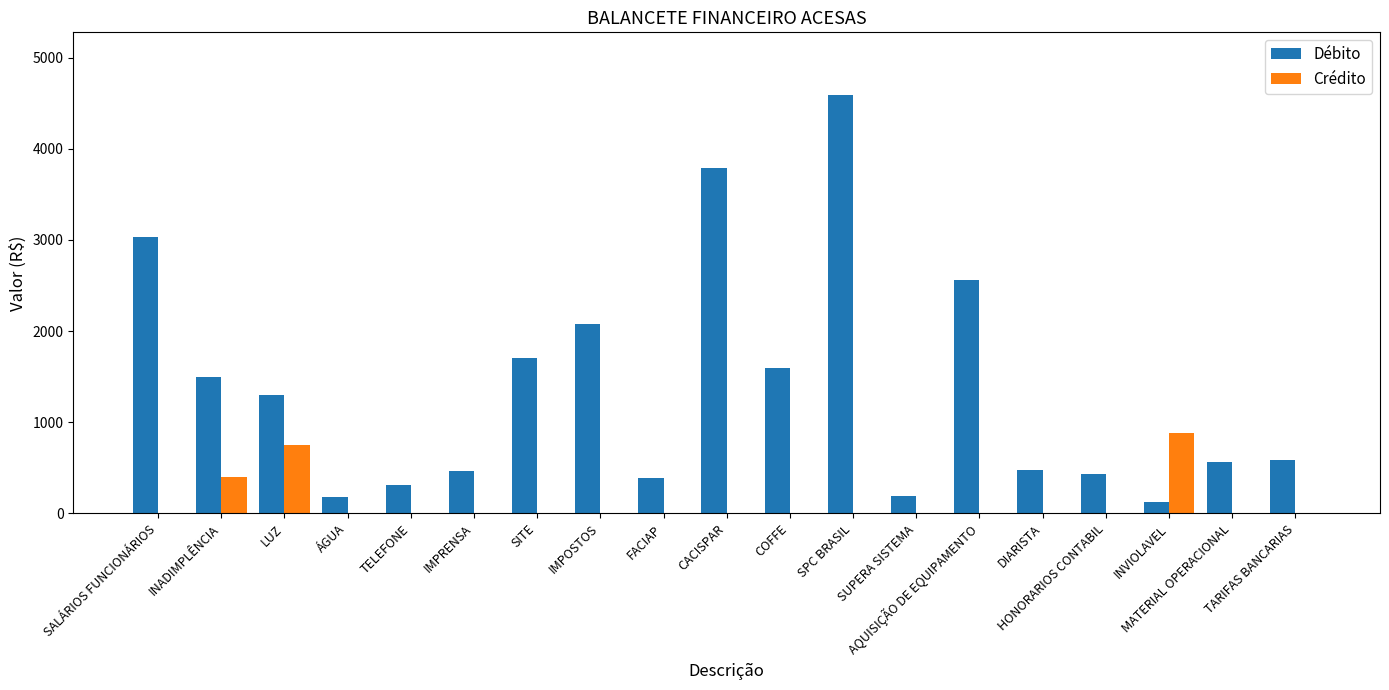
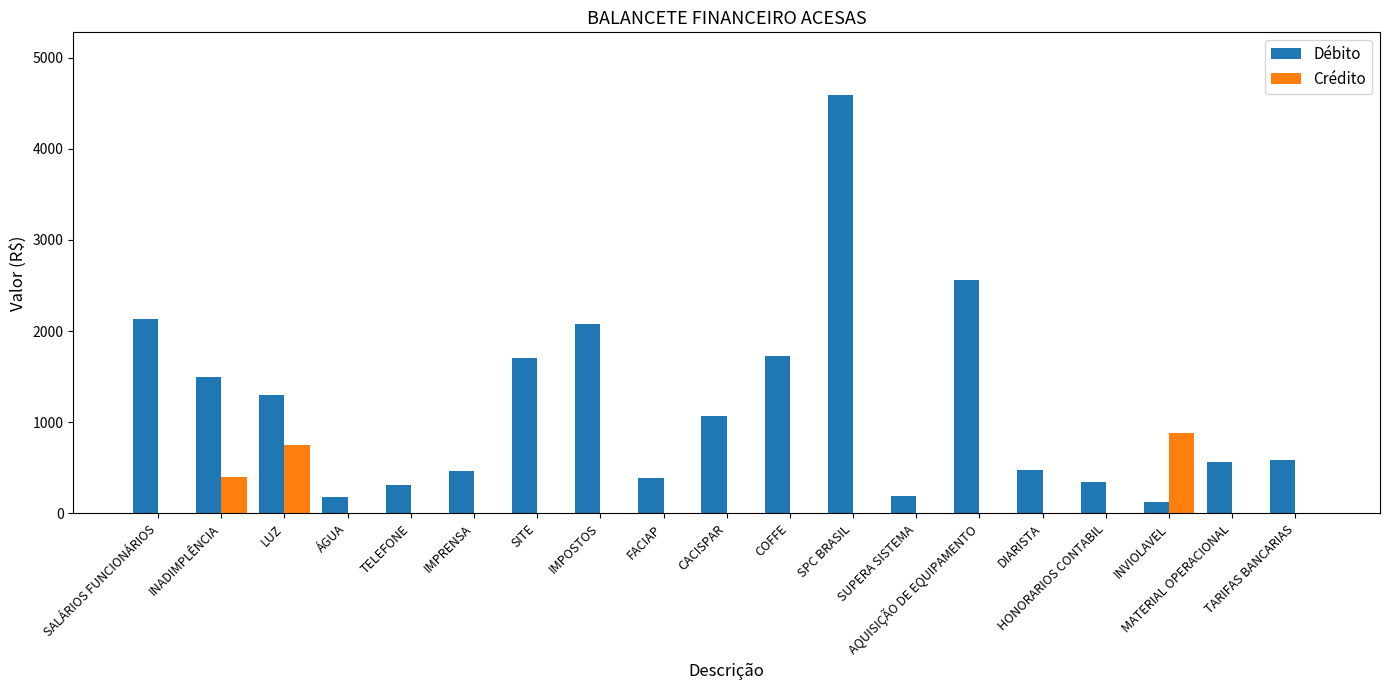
  {
    "Débito": {
-     "SALÁRIOS FUNCIONÁRIOS": 3000,
+     "SALÁRIOS FUNCIONÁRIOS": 2100,
      "INADIMPLÊNCIA": 1500,
      "LUZ": 1300,
      "ÁGUA": 200,
      "TELEFONE": 300,
      "IMPRENSA": 500,
      "SITE": 1700,
      "IMPOSTOS": 2100,
      "FACIAP": 400,
-     "CACISPAR": 3800,
-     "COFFE": 1600,
+     "CACISPAR": 1100,
+     "COFFE": 1700,
      "SPC BRASIL": 4600,
      "SUPERA SISTEMA": 200,
      "AQUISIÇÃO DE EQUIPAMENTO": 2600,
      "DIARISTA": 500,
-     "HONORARIOS CONTABIL": 400,
+     "HONORARIOS CONTABIL": 300,
      "INVIOLAVEL": 100,
      "MATERIAL OPERACIONAL": 600,
      "TARIFAS BANCARIAS": 600
    },
    "Crédito": {
      "SALÁRIOS FUNCIONÁRIOS": 0,
      "INADIMPLÊNCIA": 400,
      "LUZ": 800,
      "ÁGUA": 0,
      "TELEFONE": 0,
      "IMPRENSA": 0,
      "SITE": 0,
      "IMPOSTOS": 0,
      "FACIAP": 0,
      "CACISPAR": 0,
      "COFFE": 0,
      "SPC BRASIL": 0,
      "SUPERA SISTEMA": 0,
      "AQUISIÇÃO DE EQUIPAMENTO": 0,
      "DIARISTA": 0,
      "HONORARIOS CONTABIL": 0,
      "INVIOLAVEL": 900,
      "MATERIAL OPERACIONAL": 0,
      "TARIFAS BANCARIAS": 0
    }
  }
